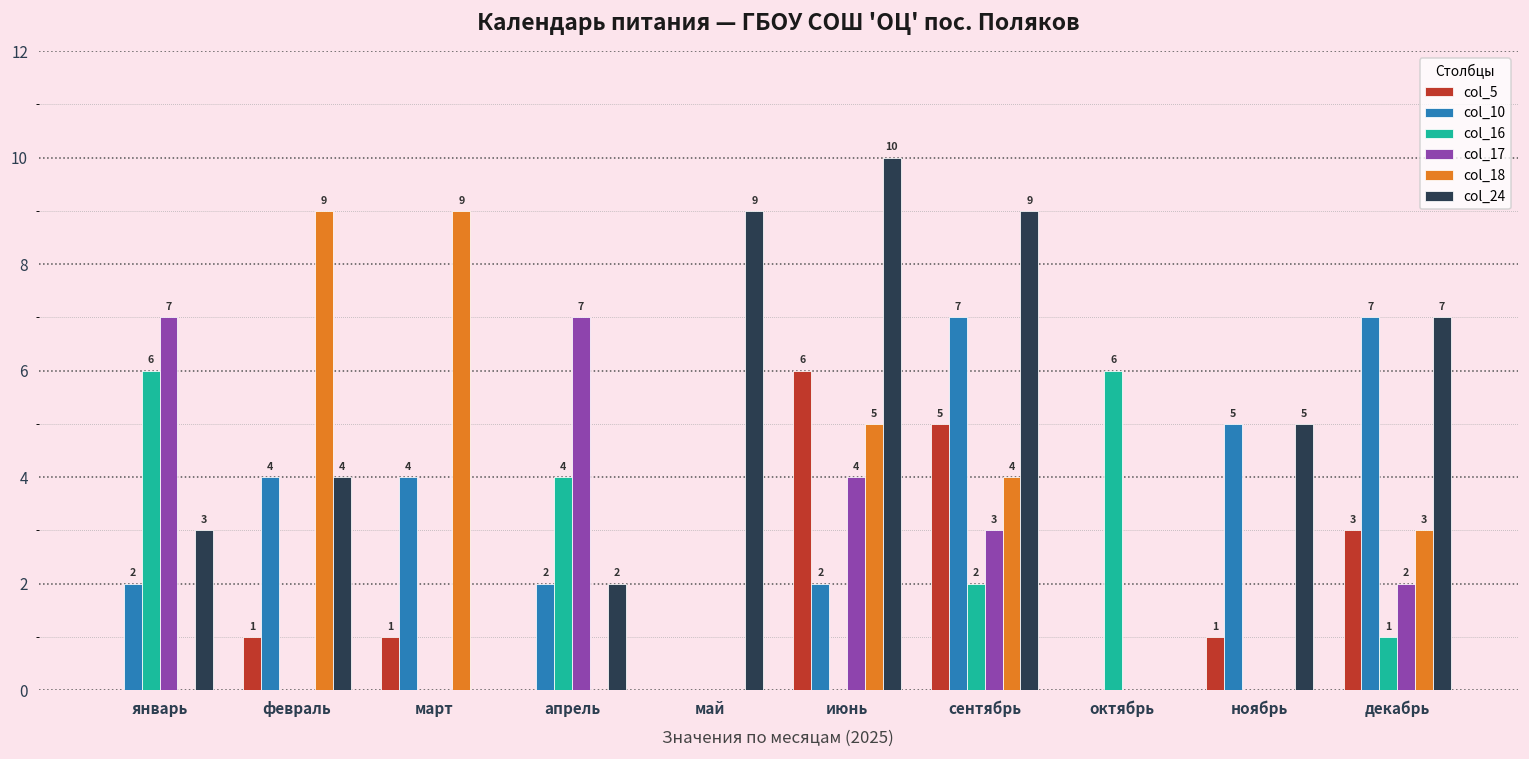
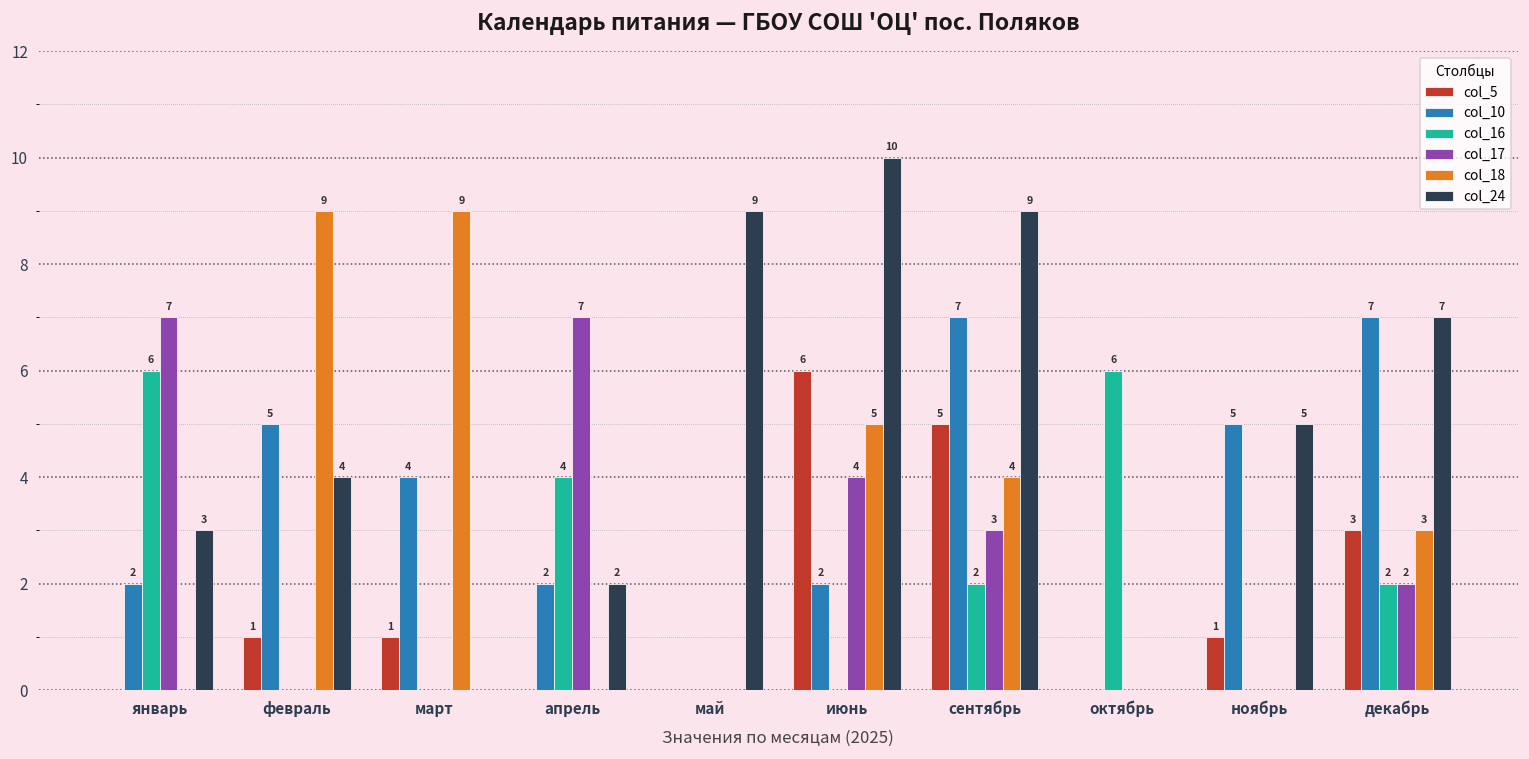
  {
    "col_5": {
      "февраль": 1,
      "март": 1,
      "июнь": 6,
      "сентябрь": 5,
      "ноябрь": 1,
      "декабрь": 3
    },
    "col_10": {
      "январь": 2,
-     "февраль": 4,
+     "февраль": 5,
      "март": 4,
      "апрель": 2,
      "июнь": 2,
      "сентябрь": 7,
      "ноябрь": 5,
      "декабрь": 7
    },
    "col_16": {
      "январь": 6,
      "апрель": 4,
      "сентябрь": 2,
      "октябрь": 6,
-     "декабрь": 1
+     "декабрь": 2
    },
    "col_17": {
      "январь": 7,
      "апрель": 7,
      "июнь": 4,
      "сентябрь": 3,
      "декабрь": 2
    },
    "col_18": {
      "февраль": 9,
      "март": 9,
      "июнь": 5,
      "сентябрь": 4,
      "декабрь": 3
    },
    "col_24": {
      "январь": 3,
      "февраль": 4,
      "апрель": 2,
      "май": 9,
      "июнь": 10,
      "сентябрь": 9,
      "ноябрь": 5,
      "декабрь": 7
    }
  }
